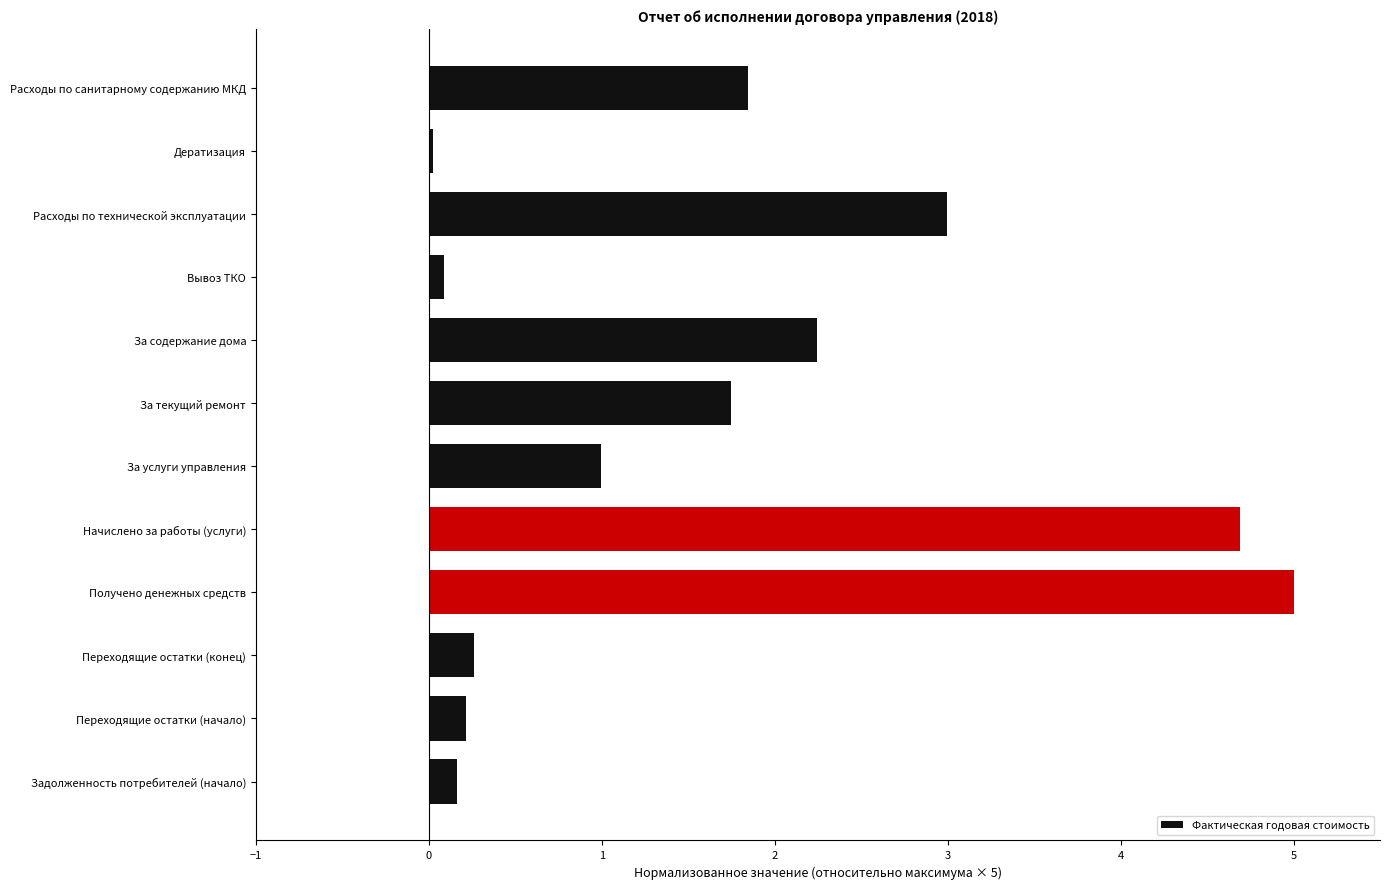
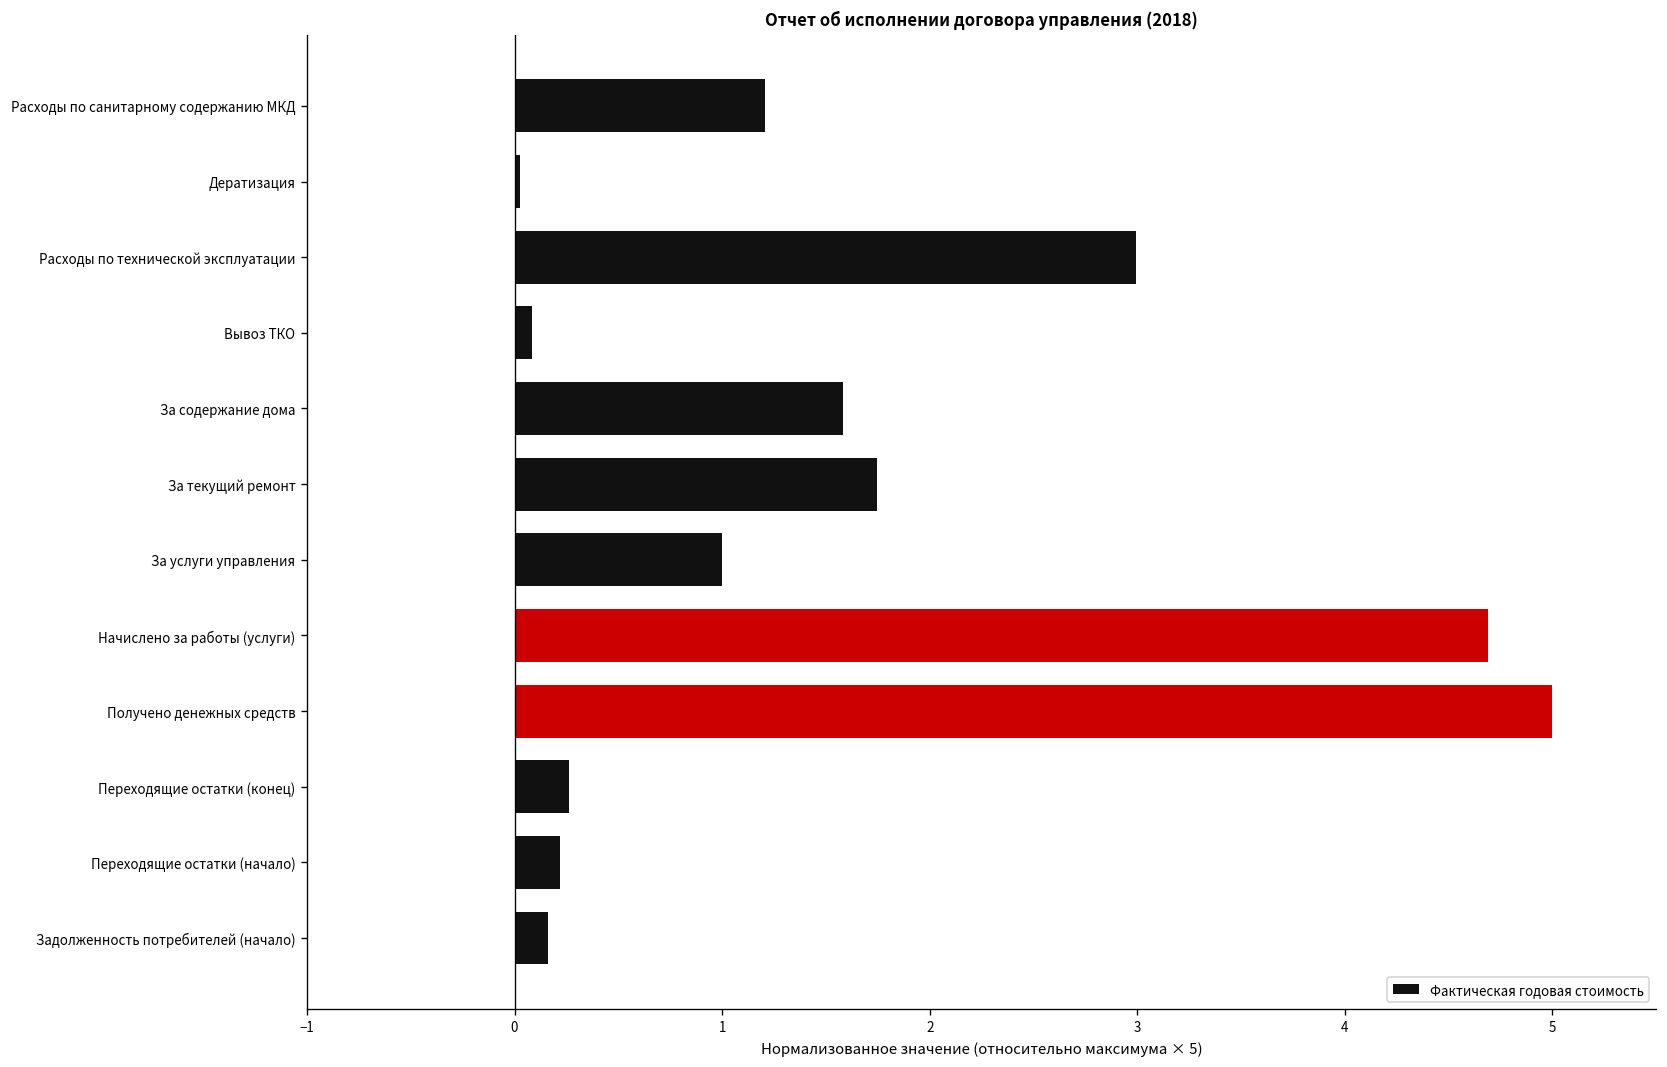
  {
    "Фактическая годовая стоимость": {
-     "Расходы по санитарному содержанию МКД": 1.84,
+     "Расходы по санитарному содержанию МКД": 1.21,
      "Дератизация": 0.03,
      "Расходы по технической эксплуатации": 2.99,
      "Вывоз ТКО": 0.09,
-     "За содержание дома": 2.25,
+     "За содержание дома": 1.58,
      "За текущий ремонт": 1.75,
      "За услуги управления": 1.00,
      "Начислено за работы (услуги)": 4.69,
      "Получено денежных средств": 5.00,
      "Переходящие остатки (конец)": 0.26,
      "Переходящие остатки (начало)": 0.22,
      "Задолженность потребителей (начало)": 0.16
    }
  }
